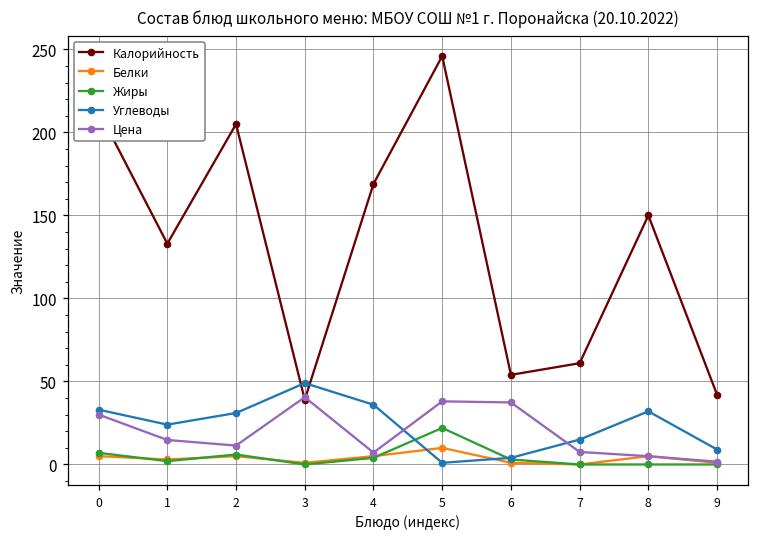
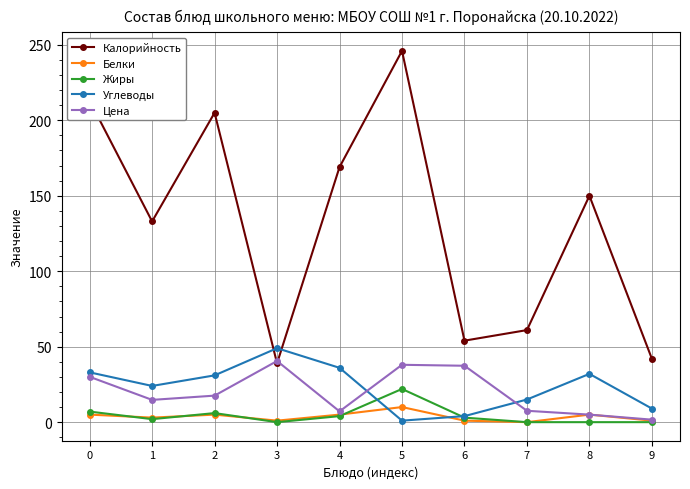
  {
    "Калорийность": {
      "1": 133,
      "2": 205,
      "4": 169,
      "5": 246,
      "6": 54,
      "7": 61,
      "8": 150,
      "9": 42
    },
    "Белки": {
      "0": 5,
      "5": 10,
      "6": 1
    },
    "Жиры": {
      "0": 7,
      "5": 22,
      "8": 0
    },
    "Углеводы": {
      "0": 33,
      "1": 24,
      "2": 31,
      "3": 49,
      "4": 36,
      "5": 1,
      "7": 15,
      "8": 32,
      "9": 9
    },
    "Цена": {
      "0": 30,
      "1": 15,
-     "2": 11,
+     "2": 18,
      "4": 7,
      "5": 38,
      "6": 37,
      "7": 8
    }
  }
